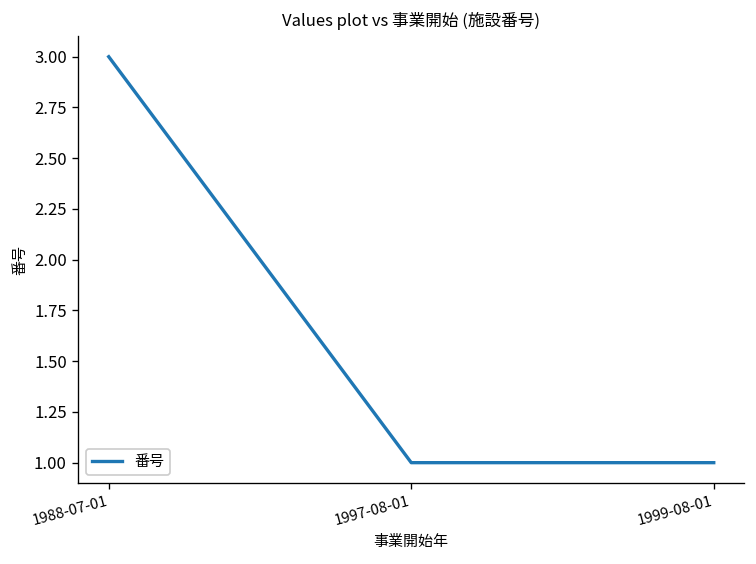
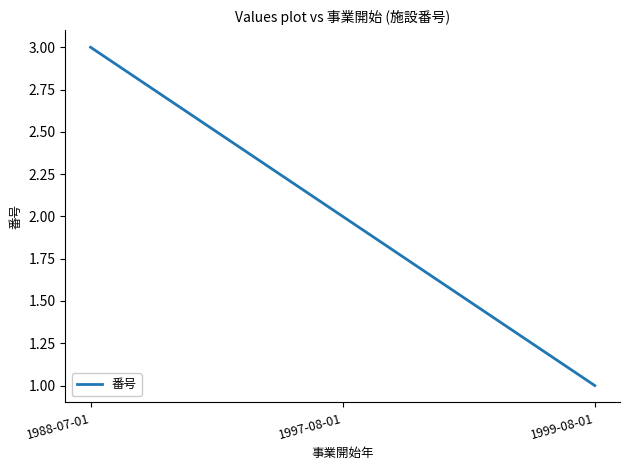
  {
    "1988-07-01": 3,
-   "1997-08-01": 1,
+   "1997-08-01": 2,
    "1999-08-01": 1
  }
